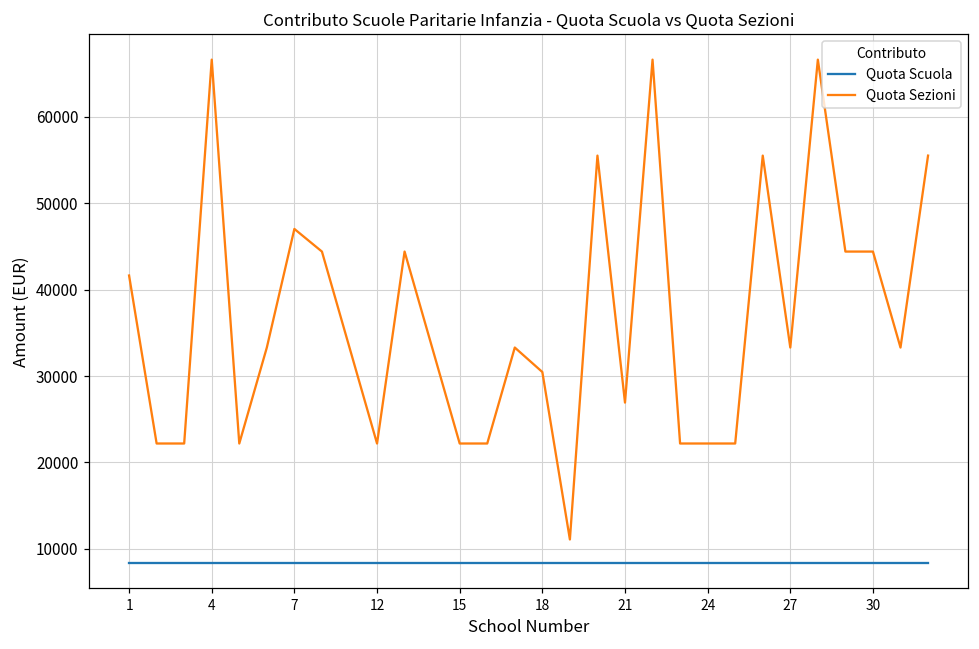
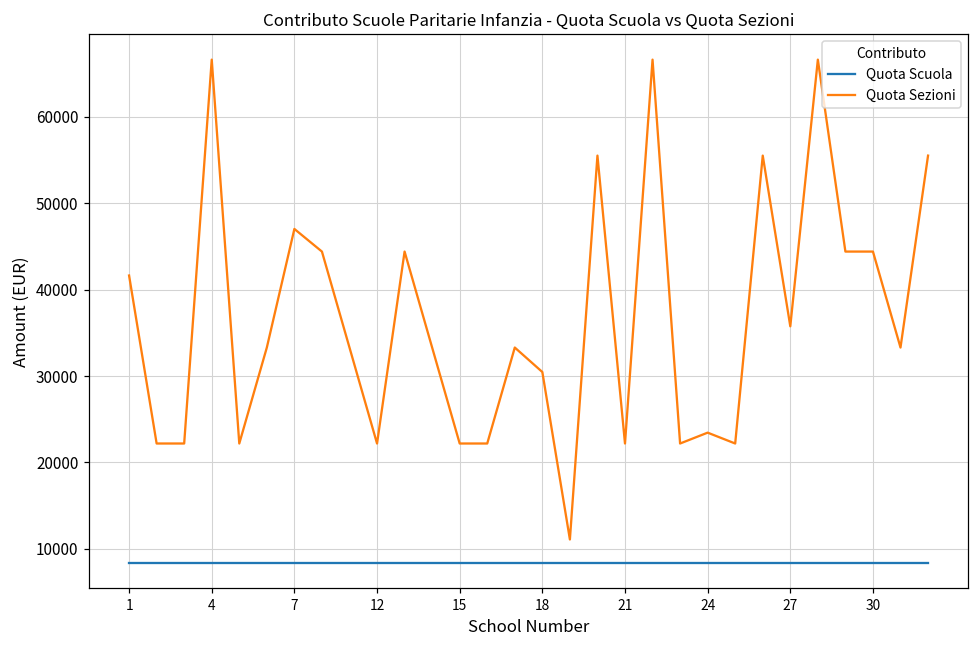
  {
    "Quota Scuola": {
      "1": 8000,
      "4": 8000,
      "7": 8000,
      "12": 8000,
      "15": 8000,
      "18": 8000,
      "21": 8000,
      "24": 8000,
      "27": 8000,
      "30": 8000
    },
    "Quota Sezioni": {
      "1": 42000,
      "4": 67000,
      "7": 47000,
      "12": 22000,
      "15": 22000,
      "18": 30000,
-     "21": 27000,
-     "24": 22000,
-     "27": 33000,
+     "21": 22000,
+     "24": 23000,
+     "27": 36000,
      "30": 44000
    }
  }
